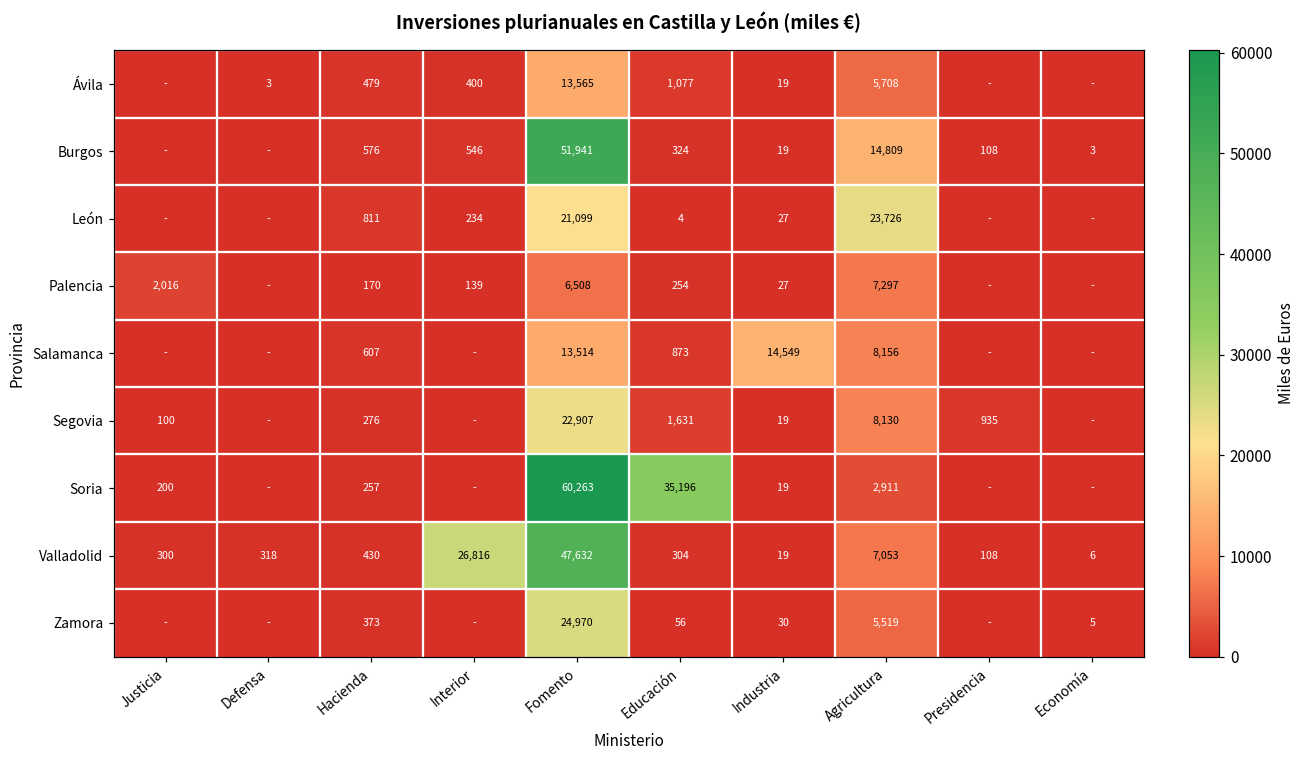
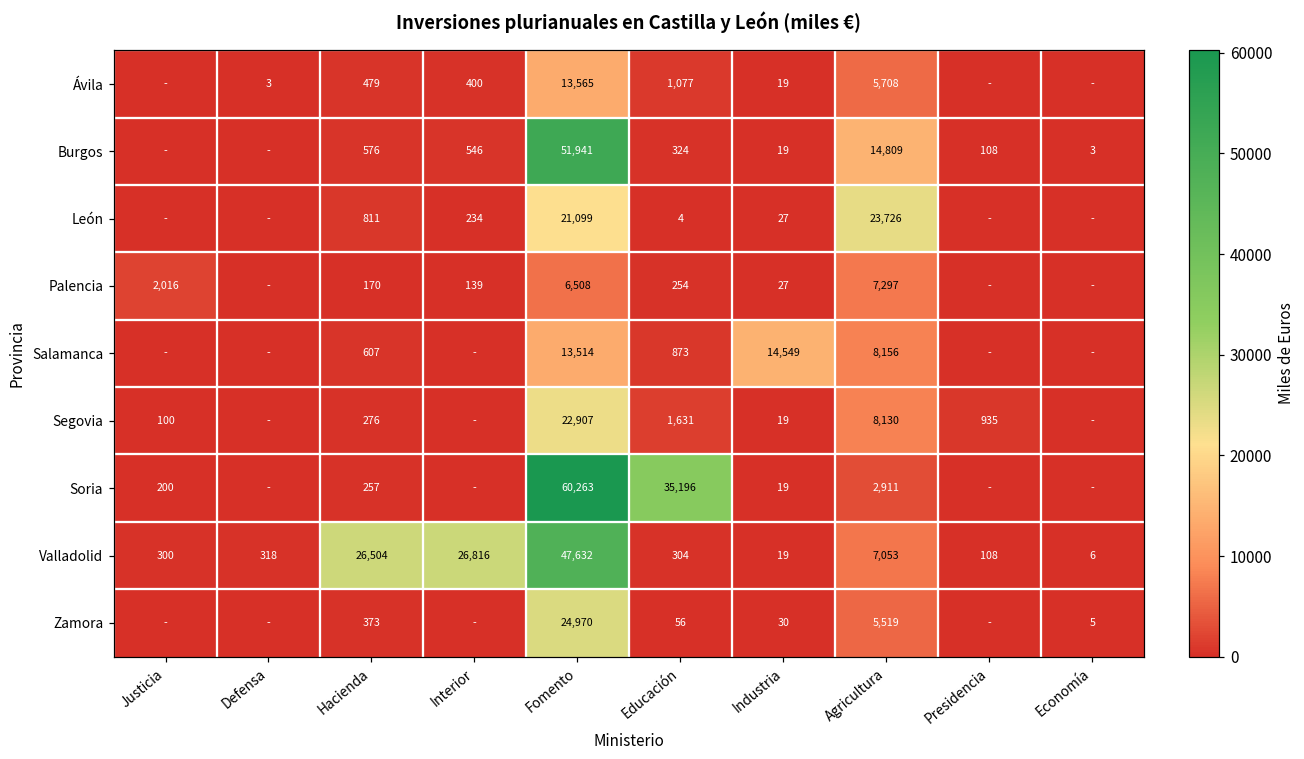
  {
    "Ávila": {
      "Defensa": "3",
      "Hacienda": "479",
      "Interior": "400",
      "Fomento": "13,565",
      "Educación": "1,077",
      "Industria": "19",
      "Agricultura": "5,708"
    },
    "Burgos": {
      "Hacienda": "576",
      "Interior": "546",
      "Fomento": "51,941",
      "Educación": "324",
      "Industria": "19",
      "Agricultura": "14,809",
      "Presidencia": "108",
      "Economía": "3"
    },
    "León": {
      "Hacienda": "811",
      "Interior": "234",
      "Fomento": "21,099",
      "Educación": "4",
      "Industria": "27",
      "Agricultura": "23,726"
    },
    "Palencia": {
      "Justicia": "2,016",
      "Hacienda": "170",
      "Interior": "139",
      "Fomento": "6,508",
      "Educación": "254",
      "Industria": "27",
      "Agricultura": "7,297"
    },
    "Salamanca": {
      "Hacienda": "607",
      "Fomento": "13,514",
      "Educación": "873",
      "Industria": "14,549",
      "Agricultura": "8,156"
    },
    "Segovia": {
      "Justicia": "100",
      "Hacienda": "276",
      "Fomento": "22,907",
      "Educación": "1,631",
      "Industria": "19",
      "Agricultura": "8,130",
      "Presidencia": "935"
    },
    "Soria": {
      "Justicia": "200",
      "Hacienda": "257",
      "Fomento": "60,263",
      "Educación": "35,196",
      "Industria": "19",
      "Agricultura": "2,911"
    },
    "Valladolid": {
      "Justicia": "300",
      "Defensa": "318",
-     "Hacienda": "430",
+     "Hacienda": "26,504",
      "Interior": "26,816",
      "Fomento": "47,632",
      "Educación": "304",
      "Industria": "19",
      "Agricultura": "7,053",
      "Presidencia": "108",
      "Economía": "6"
    },
    "Zamora": {
      "Hacienda": "373",
      "Fomento": "24,970",
      "Educación": "56",
      "Industria": "30",
      "Agricultura": "5,519",
      "Economía": "5"
    }
  }
